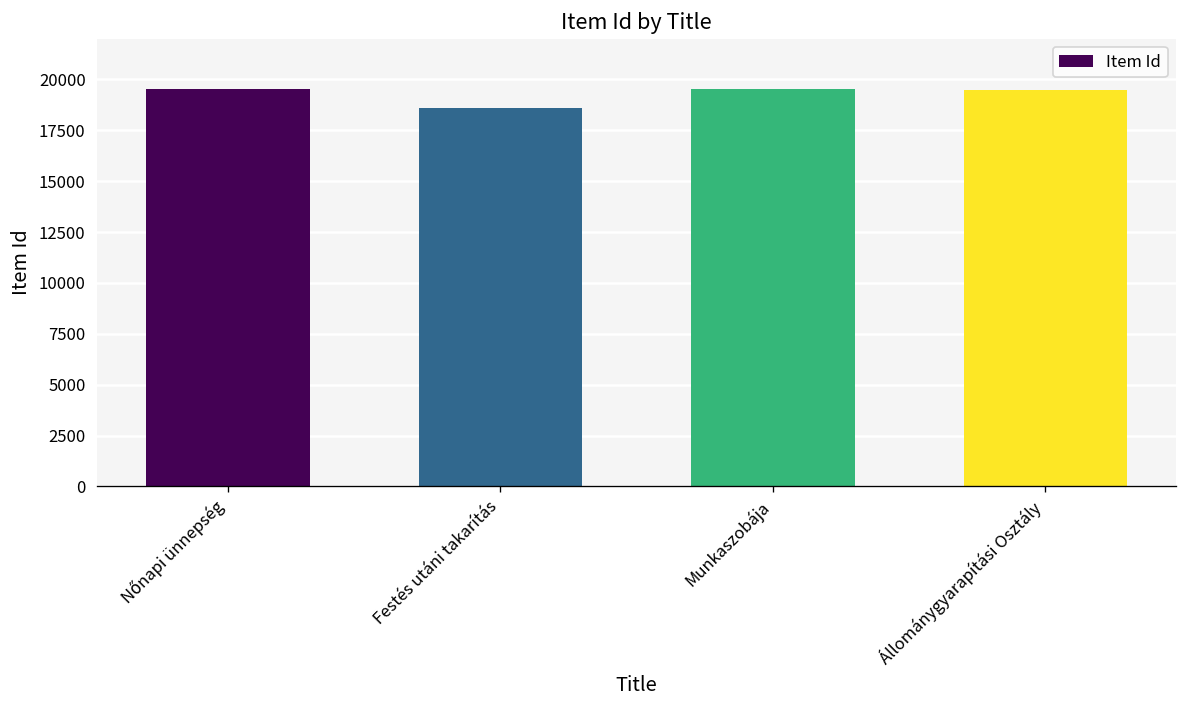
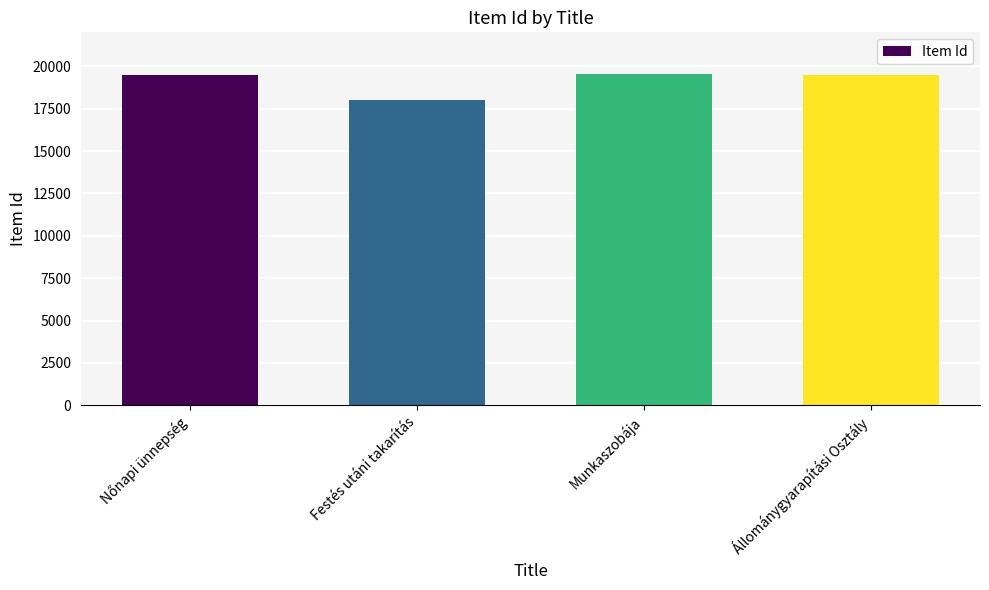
  {
    "Nőnapi ünnepség": 19500,
-   "Festés utáni takarítás": 18600,
+   "Festés utáni takarítás": 18000,
    "Munkaszobája": 19500,
    "Állománygyarapítási Osztály": 19500
  }
